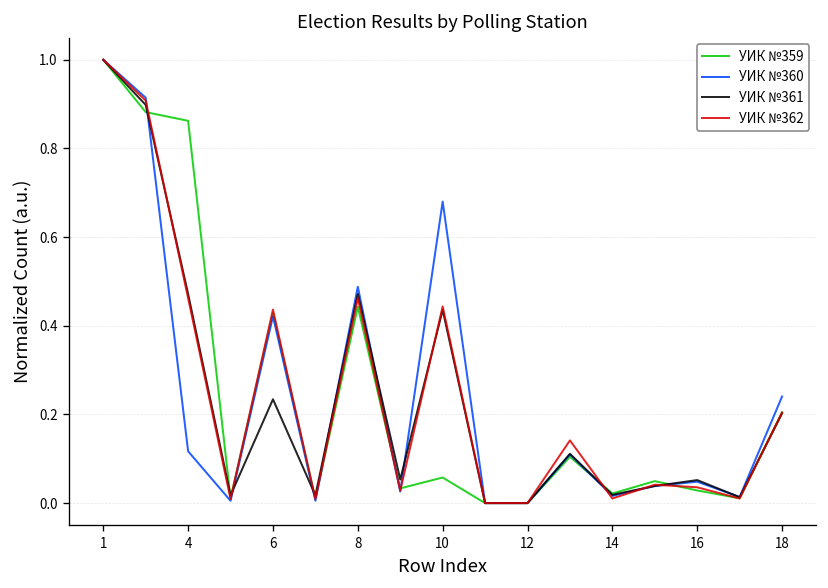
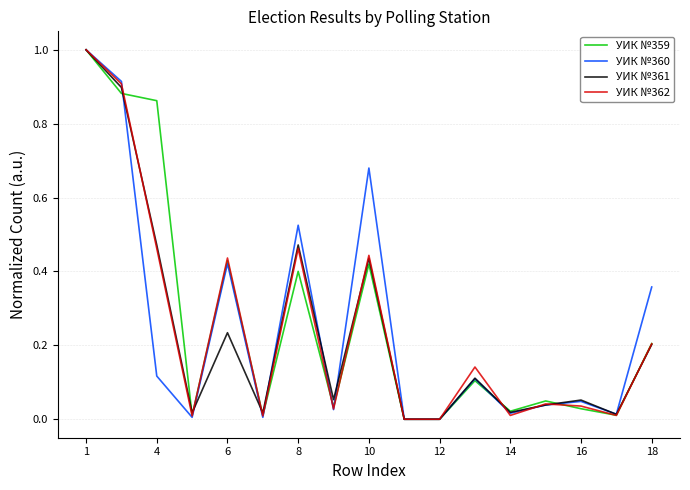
  {
    "УИК №359": {
      "4": 0.86,
      "6": 0.43,
-     "8": 0.44,
-     "10": 0.06,
+     "8": 0.40,
+     "10": 0.42,
      "16": 0.03
    },
    "УИК №360": {
      "4": 0.12,
      "6": 0.42,
-     "8": 0.49,
+     "8": 0.53,
      "10": 0.68,
-     "18": 0.24
+     "18": 0.36
    },
    "УИК №361": {
      "4": 0.47,
      "6": 0.23,
      "8": 0.47,
      "10": 0.44
    },
    "УИК №362": {
      "4": 0.46,
      "6": 0.44,
      "8": 0.46,
      "10": 0.44,
      "16": 0.04
    }
  }
